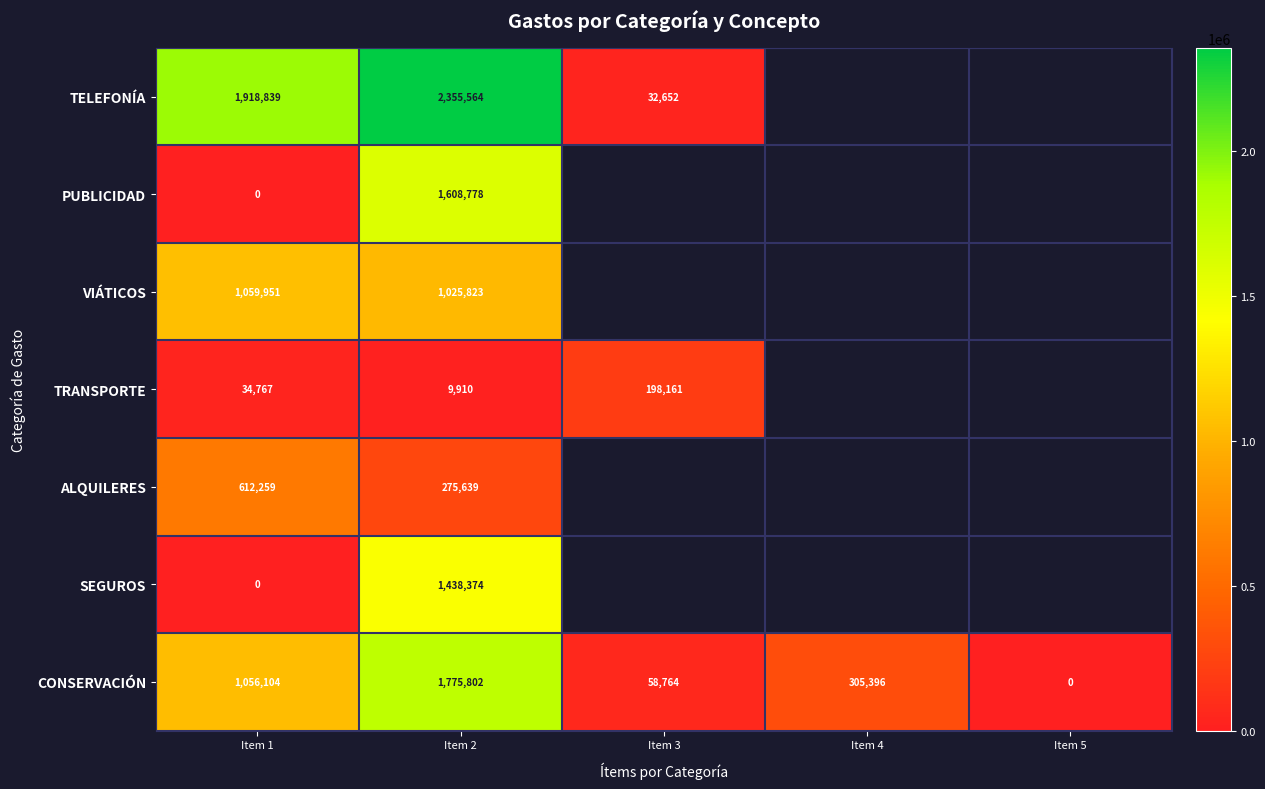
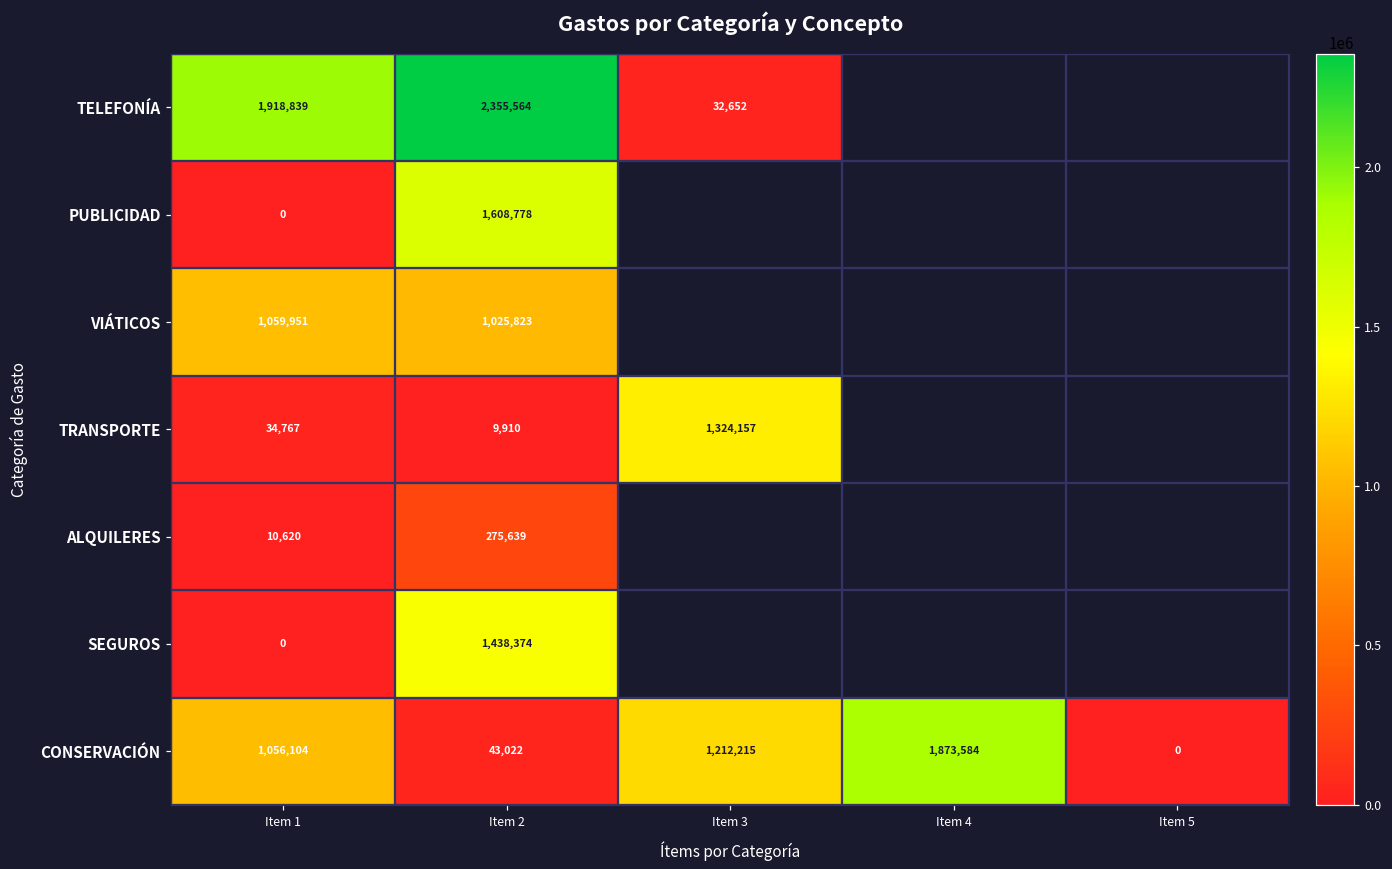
  {
    "TELEFONÍA": {
      "Item 1": "1,918,839",
      "Item 2": "2,355,564",
      "Item 3": "32,652"
    },
    "PUBLICIDAD": {
      "Item 1": "0",
      "Item 2": "1,608,778"
    },
    "VIÁTICOS": {
      "Item 1": "1,059,951",
      "Item 2": "1,025,823"
    },
    "TRANSPORTE": {
      "Item 1": "34,767",
      "Item 2": "9,910",
-     "Item 3": "198,161"
+     "Item 3": "1,324,157"
    },
    "ALQUILERES": {
-     "Item 1": "612,259",
+     "Item 1": "10,620",
      "Item 2": "275,639"
    },
    "SEGUROS": {
      "Item 1": "0",
      "Item 2": "1,438,374"
    },
    "CONSERVACIÓN": {
      "Item 1": "1,056,104",
-     "Item 2": "1,775,802",
-     "Item 3": "58,764",
-     "Item 4": "305,396",
+     "Item 2": "43,022",
+     "Item 3": "1,212,215",
+     "Item 4": "1,873,584",
      "Item 5": "0"
    }
  }
